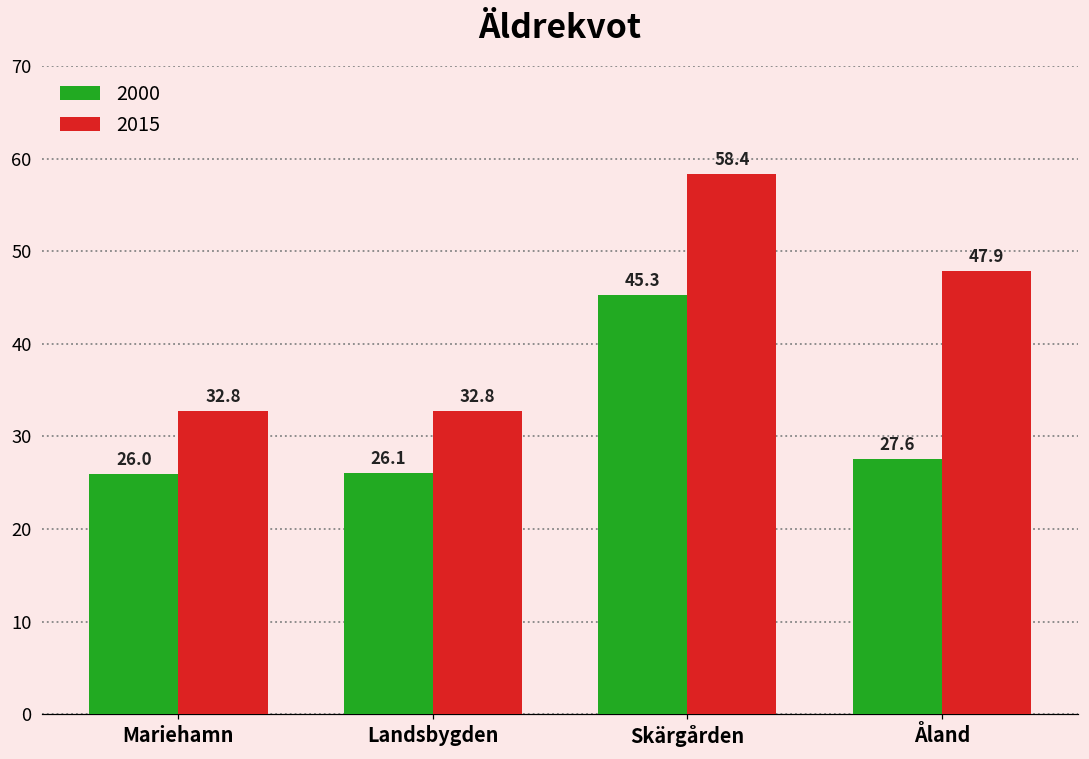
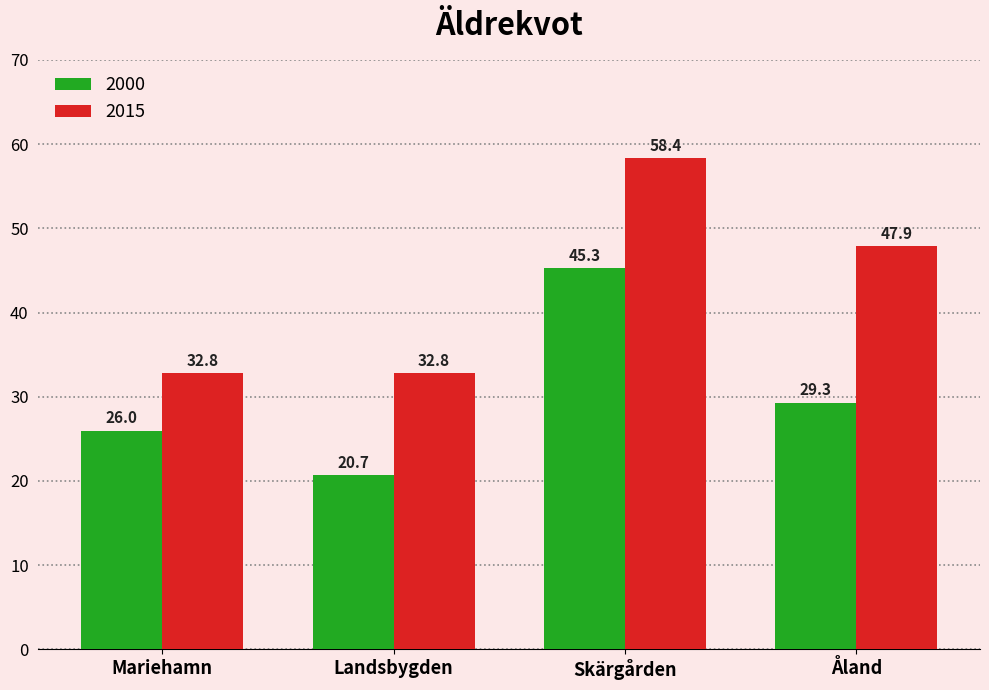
  {
    "2000": {
      "Mariehamn": 26.0,
-     "Landsbygden": 26.1,
+     "Landsbygden": 20.7,
      "Skärgården": 45.3,
-     "Åland": 27.6
+     "Åland": 29.3
    },
    "2015": {
      "Mariehamn": 32.8,
      "Landsbygden": 32.8,
      "Skärgården": 58.4,
      "Åland": 47.9
    }
  }
